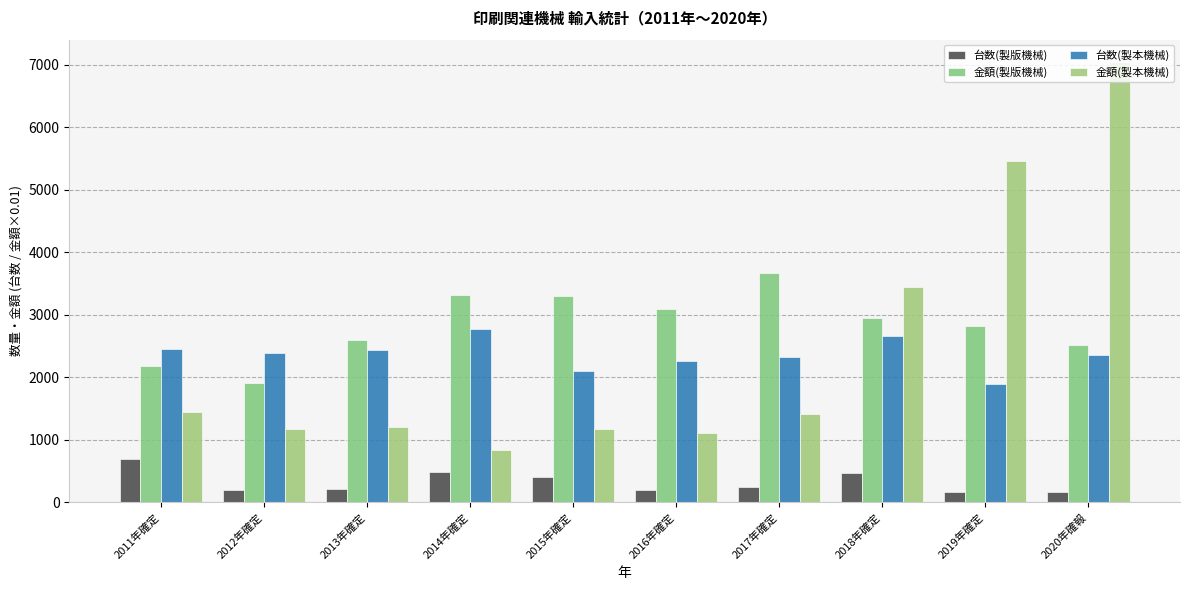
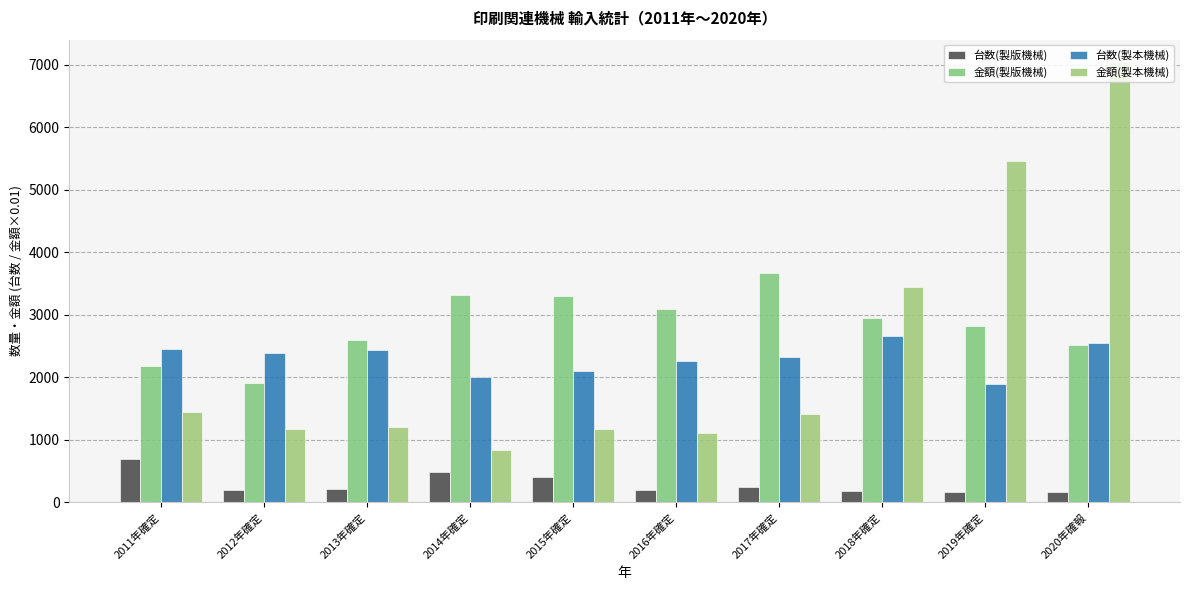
  {
    "台数(製版機械)": {
      "2011年確定": 700,
      "2012年確定": 200,
      "2013年確定": 200,
      "2014年確定": 500,
      "2015年確定": 400,
      "2016年確定": 200,
      "2017年確定": 200,
-     "2018年確定": 500,
+     "2018年確定": 200,
      "2019年確定": 200,
      "2020年確報": 200
    },
    "台数(製本機械)": {
      "2011年確定": 2500,
      "2012年確定": 2400,
      "2013年確定": 2400,
-     "2014年確定": 2800,
+     "2014年確定": 2000,
      "2015年確定": 2100,
      "2016年確定": 2300,
      "2017年確定": 2300,
      "2018年確定": 2700,
      "2019年確定": 1900,
-     "2020年確報": 2300
+     "2020年確報": 2500
    }
  }
